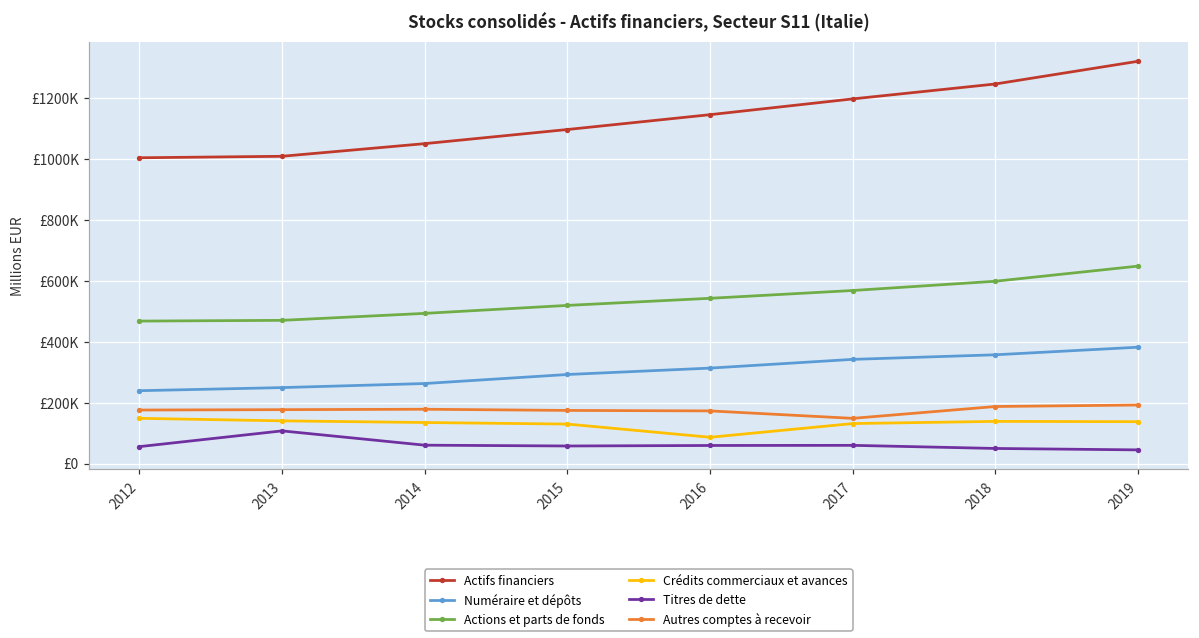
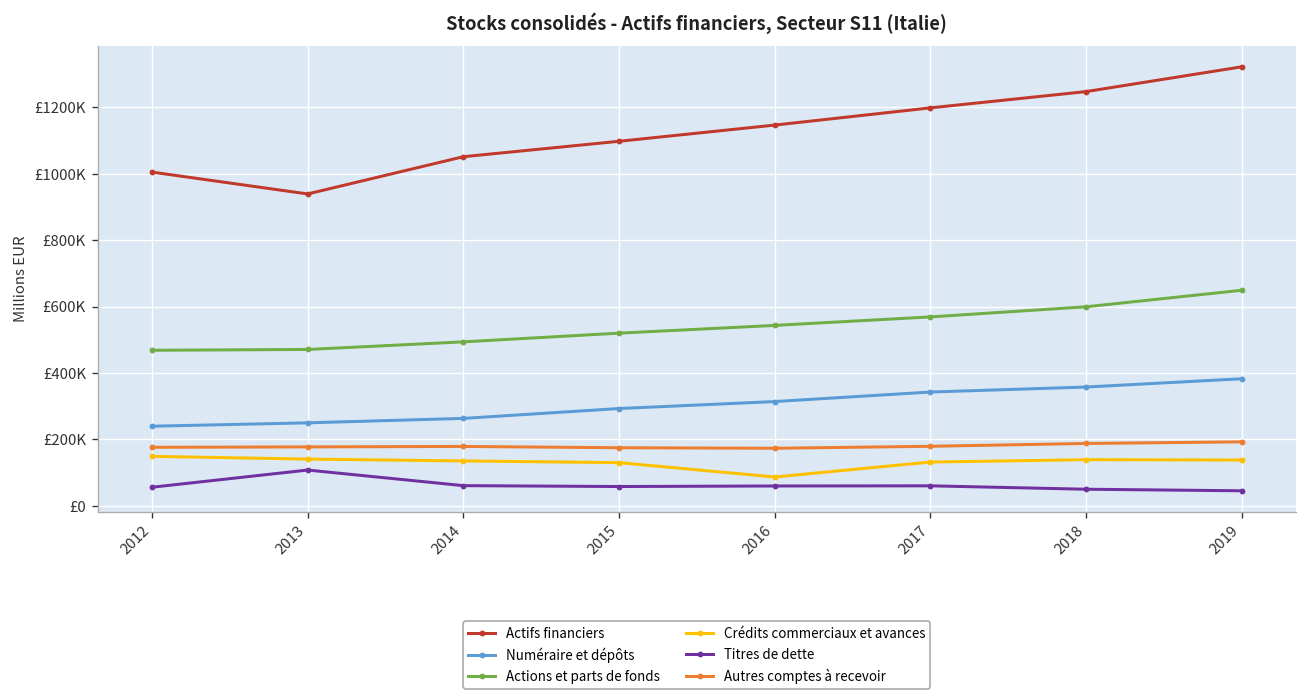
  {
    "Actifs financiers": {
      "2012": "£1010000",
-     "2013": "£1010000",
+     "2013": "£940000",
      "2014": "£1050000",
      "2015": "£1100000",
      "2016": "£1150000",
      "2017": "£1200000",
      "2018": "£1250000",
      "2019": "£1320000"
    },
    "Numéraire et dépôts": {
      "2012": "£240000",
      "2013": "£250000",
      "2014": "£260000",
      "2015": "£290000",
      "2016": "£310000",
      "2017": "£340000",
      "2018": "£360000",
      "2019": "£380000"
    },
    "Actions et parts de fonds": {
      "2012": "£470000",
      "2013": "£470000",
      "2014": "£490000",
      "2015": "£520000",
      "2016": "£540000",
      "2017": "£570000",
      "2018": "£600000",
      "2019": "£650000"
    },
    "Crédits commerciaux et avances": {
      "2012": "£150000",
      "2013": "£140000",
      "2014": "£130000",
      "2015": "£130000",
      "2016": "£90000",
      "2017": "£130000",
      "2018": "£140000",
      "2019": "£140000"
    },
    "Titres de dette": {
      "2012": "£60000",
      "2013": "£110000",
      "2014": "£60000",
      "2015": "£60000",
      "2016": "£60000",
      "2017": "£60000",
      "2018": "£50000",
      "2019": "£50000"
    },
    "Autres comptes à recevoir": {
      "2012": "£180000",
      "2013": "£180000",
      "2014": "£180000",
      "2015": "£170000",
      "2016": "£170000",
-     "2017": "£150000",
+     "2017": "£180000",
      "2018": "£190000",
      "2019": "£190000"
    }
  }
